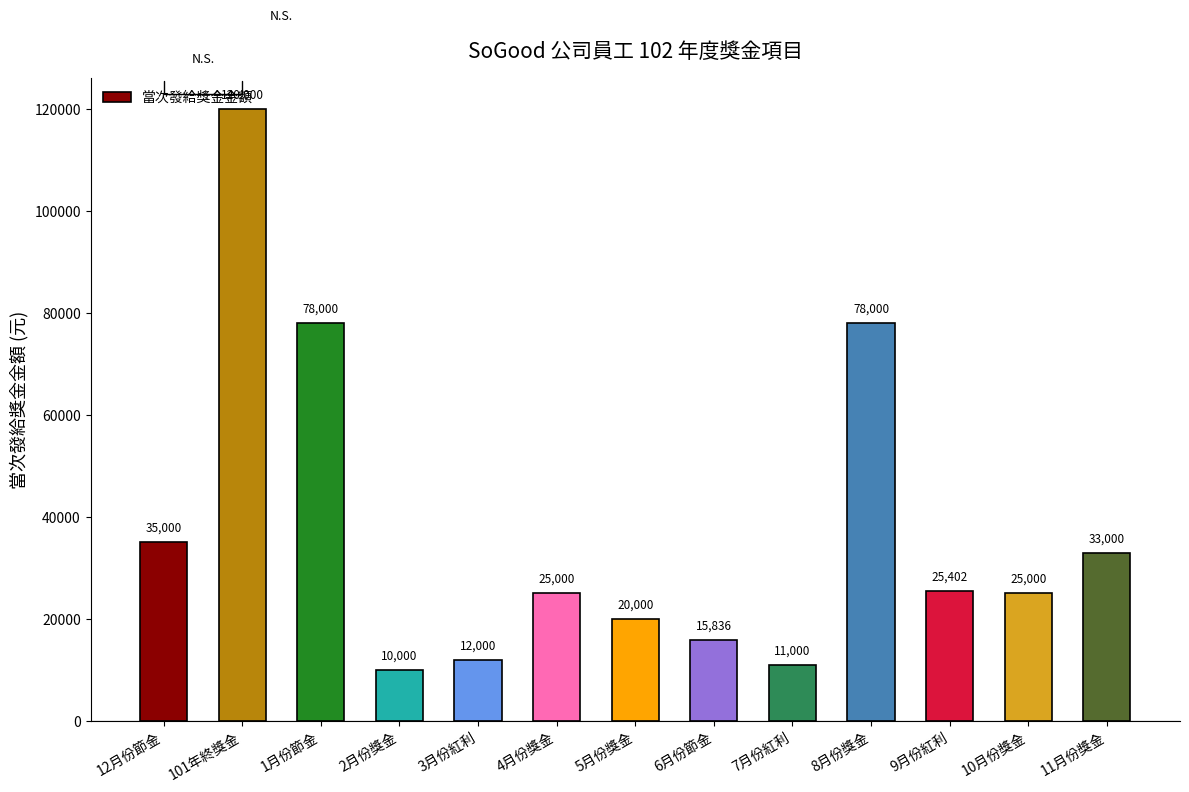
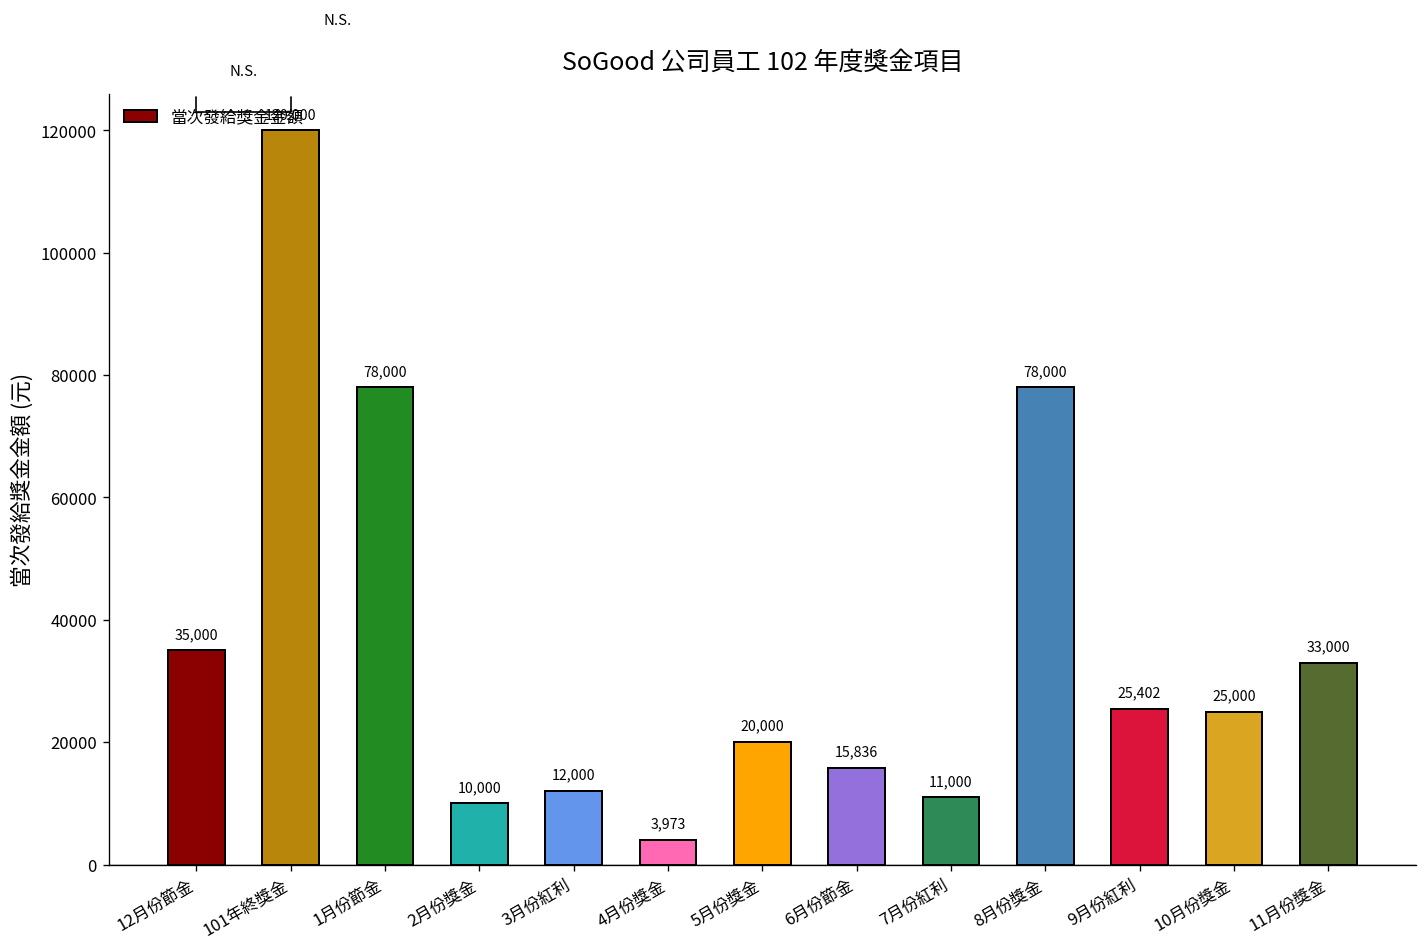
  {
    "12月份節金": "35,000",
    "101年終獎金": "120,000",
    "1月份節金": "78,000",
    "2月份獎金": "10,000",
    "3月份紅利": "12,000",
-   "4月份獎金": "25,000",
+   "4月份獎金": "3,973",
    "5月份獎金": "20,000",
    "6月份節金": "15,836",
    "7月份紅利": "11,000",
    "8月份獎金": "78,000",
    "9月份紅利": "25,402",
    "10月份獎金": "25,000",
    "11月份獎金": "33,000"
  }
